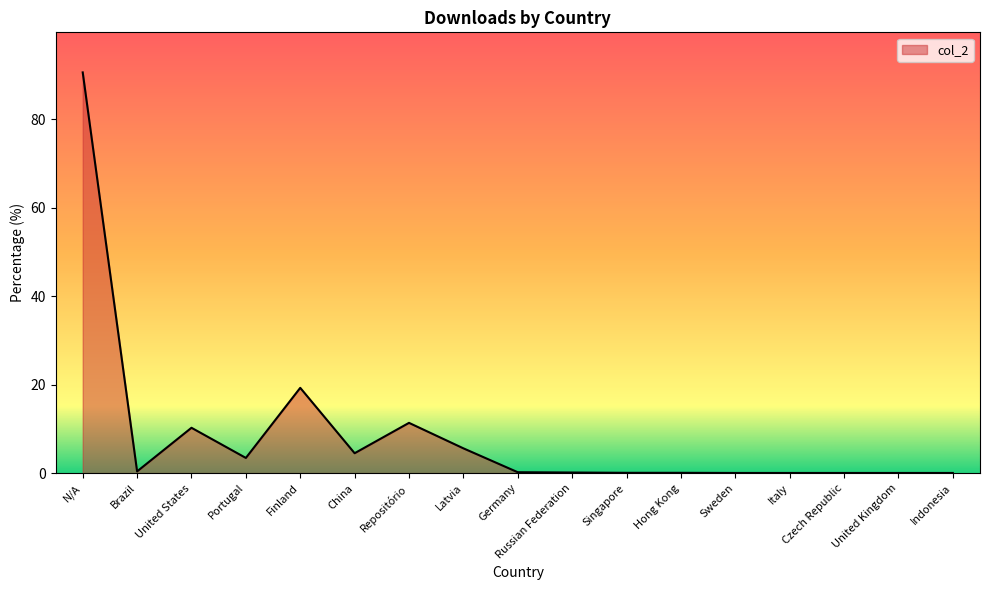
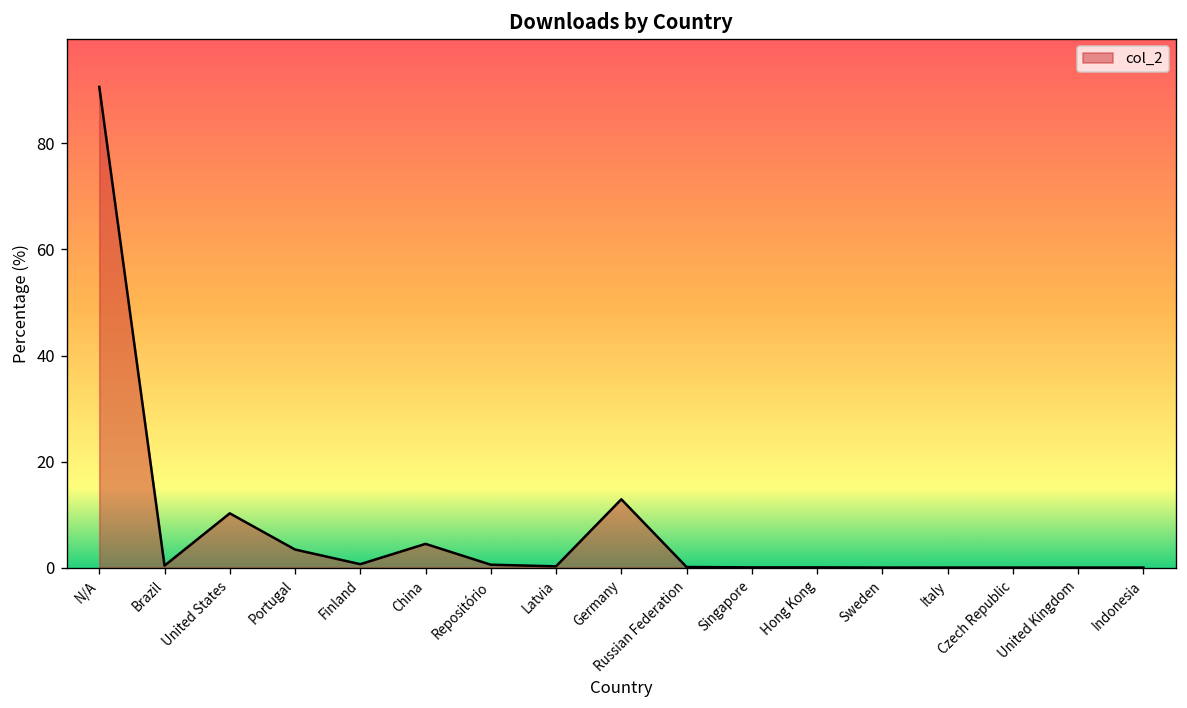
  {
    "N/A": 91,
    "Brazil": 0,
    "United States": 10,
    "Portugal": 3,
-   "Finland": 19,
+   "Finland": 1,
    "China": 5,
-   "Repositório": 11,
-   "Latvia": 6,
-   "Germany": 0,
+   "Repositório": 1,
+   "Latvia": 0,
+   "Germany": 13,
    "Russian Federation": 0,
    "Singapore": 0,
    "Hong Kong": 0,
    "Sweden": 0,
    "Italy": 0,
    "Czech Republic": 0,
    "United Kingdom": 0,
    "Indonesia": 0
  }
